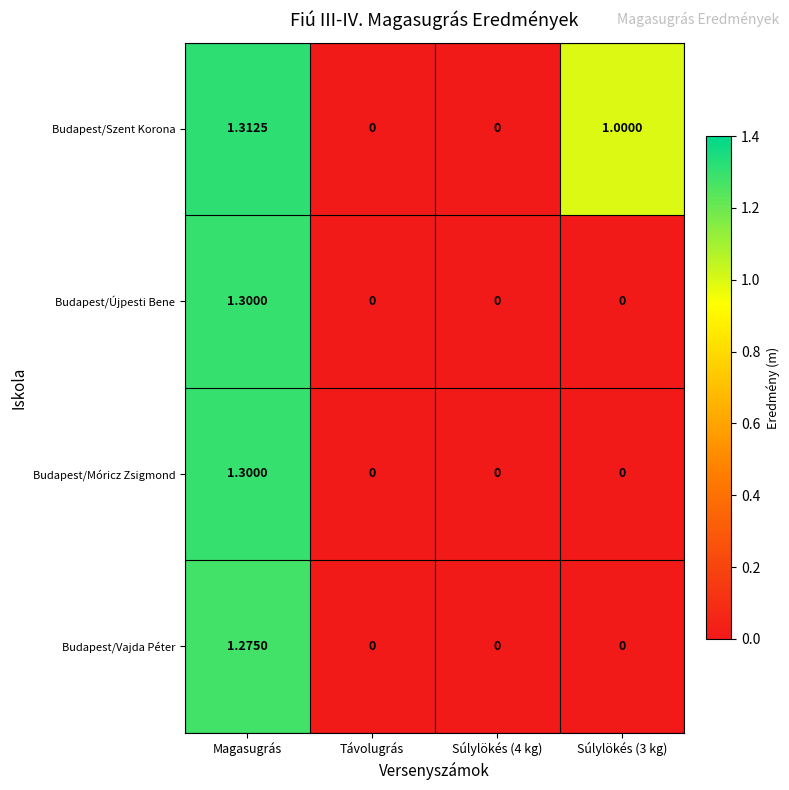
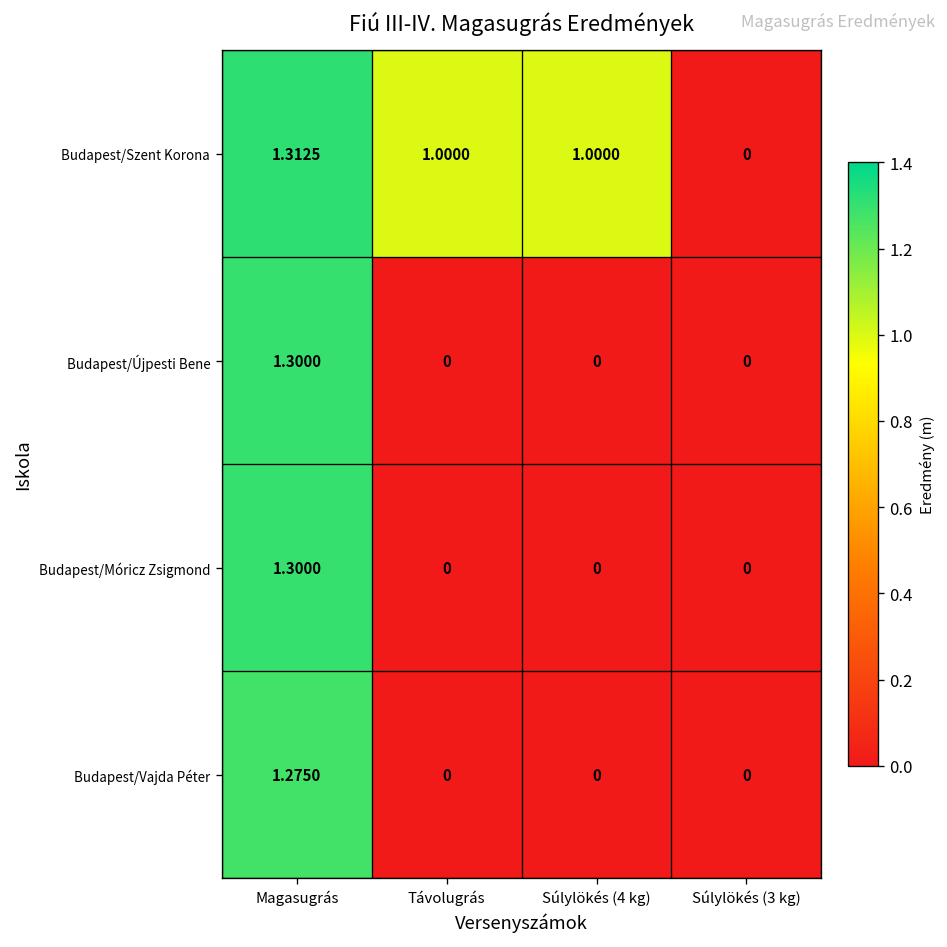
  {
    "Budapest/Szent Korona": {
      "Magasugrás": 1.3125,
-     "Távolugrás": 0,
-     "Súlylökés (4 kg)": 0,
-     "Súlylökés (3 kg)": 1.0000
+     "Távolugrás": 1.0000,
+     "Súlylökés (4 kg)": 1.0000,
+     "Súlylökés (3 kg)": 0
    },
    "Budapest/Újpesti Bene": {
      "Magasugrás": 1.3000,
      "Távolugrás": 0,
      "Súlylökés (4 kg)": 0,
      "Súlylökés (3 kg)": 0
    },
    "Budapest/Móricz Zsigmond": {
      "Magasugrás": 1.3000,
      "Távolugrás": 0,
      "Súlylökés (4 kg)": 0,
      "Súlylökés (3 kg)": 0
    },
    "Budapest/Vajda Péter": {
      "Magasugrás": 1.2750,
      "Távolugrás": 0,
      "Súlylökés (4 kg)": 0,
      "Súlylökés (3 kg)": 0
    }
  }
